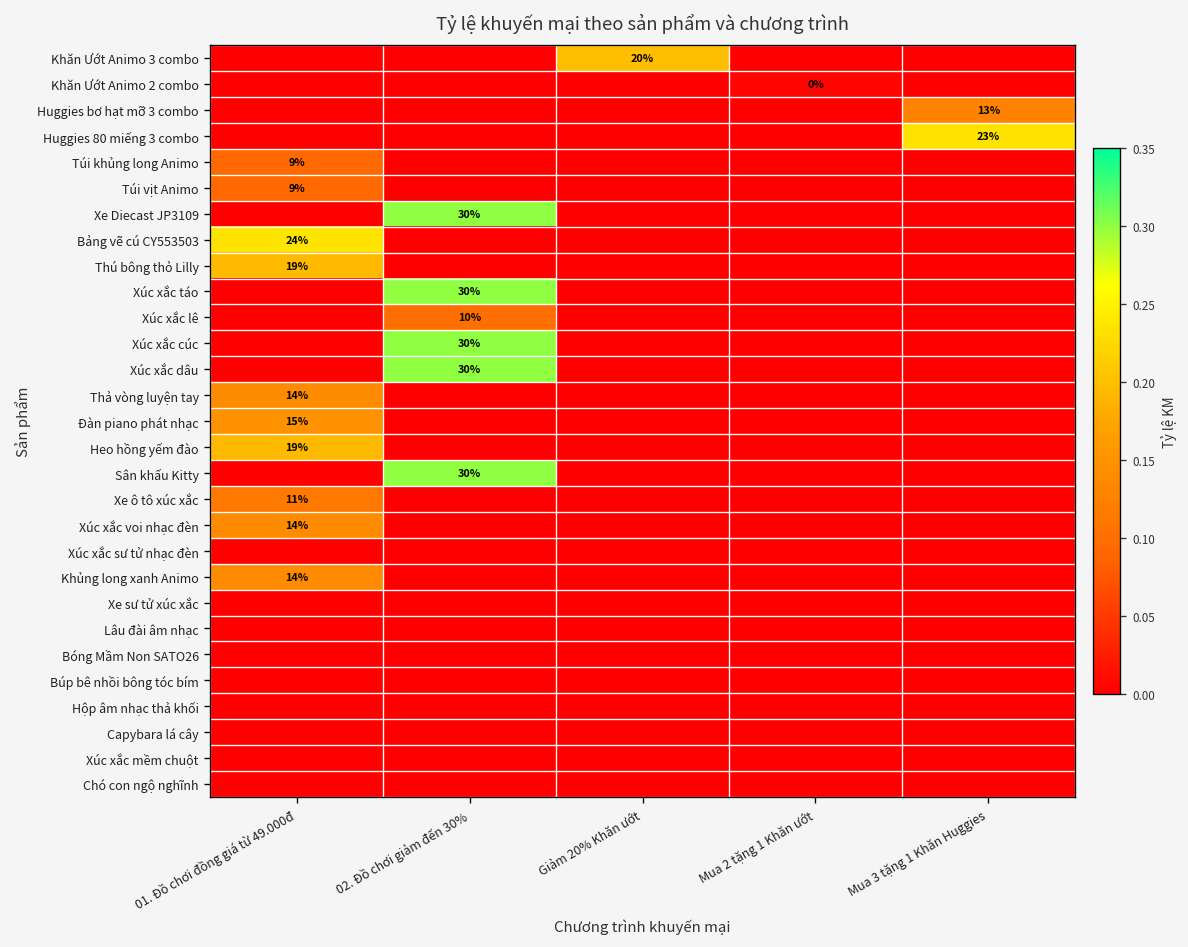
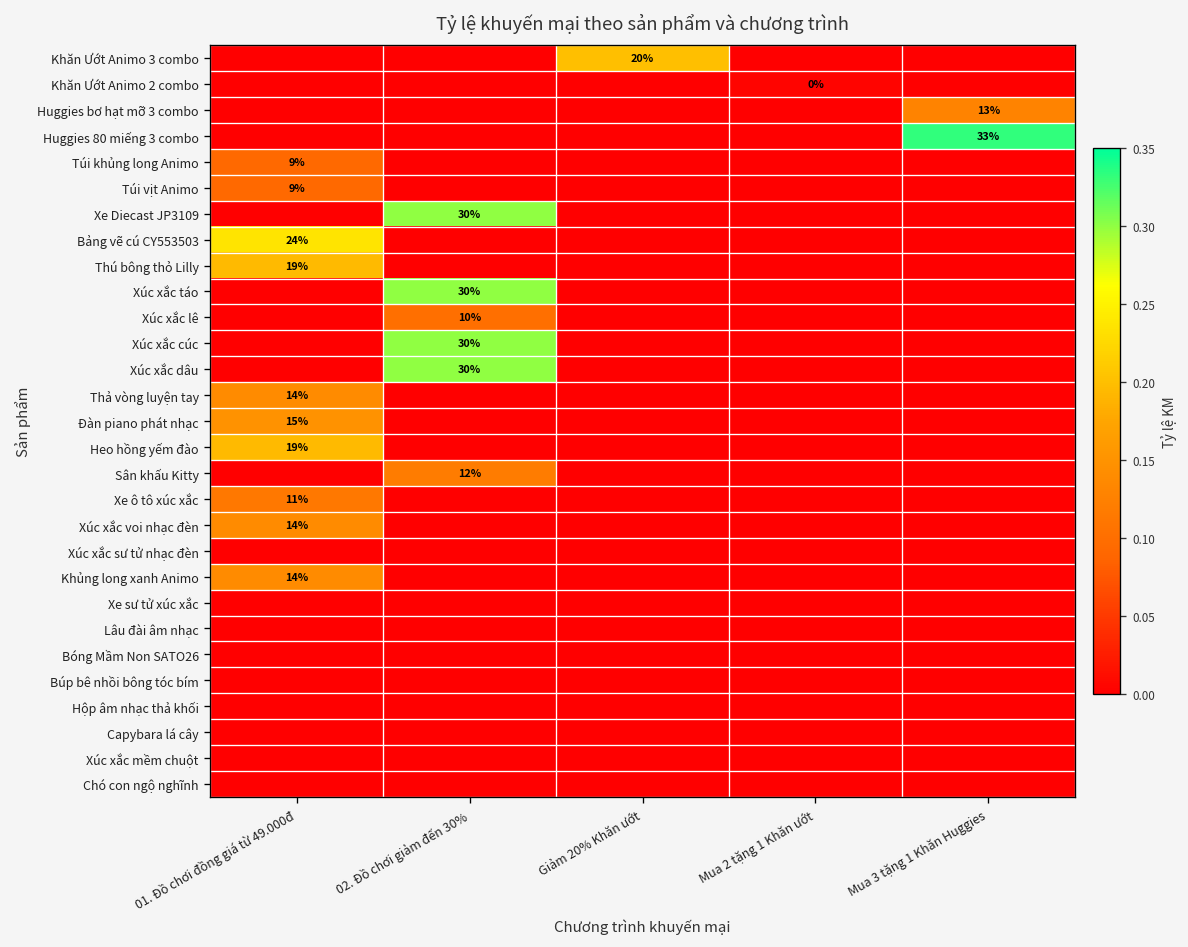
  {
    "Khăn Ướt Animo 3 combo": {
      "Giảm 20% Khăn ướt": "20%"
    },
    "Khăn Ướt Animo 2 combo": {
      "Mua 2 tặng 1 Khăn ướt": "0%"
    },
    "Huggies bơ hạt mỡ 3 combo": {
      "Mua 3 tặng 1 Khăn Huggies": "13%"
    },
    "Huggies 80 miếng 3 combo": {
-     "Mua 3 tặng 1 Khăn Huggies": "23%"
+     "Mua 3 tặng 1 Khăn Huggies": "33%"
    },
    "Túi khủng long Animo": {
      "01. Đồ chơi đồng giá từ 49.000đ": "9%"
    },
    "Túi vịt Animo": {
      "01. Đồ chơi đồng giá từ 49.000đ": "9%"
    },
    "Xe Diecast JP3109": {
      "02. Đồ chơi giảm đến 30%": "30%"
    },
    "Bảng vẽ cú CY553503": {
      "01. Đồ chơi đồng giá từ 49.000đ": "24%"
    },
    "Thú bông thỏ Lilly": {
      "01. Đồ chơi đồng giá từ 49.000đ": "19%"
    },
    "Xúc xắc táo": {
      "02. Đồ chơi giảm đến 30%": "30%"
    },
    "Xúc xắc lê": {
      "02. Đồ chơi giảm đến 30%": "10%"
    },
    "Xúc xắc cúc": {
      "02. Đồ chơi giảm đến 30%": "30%"
    },
    "Xúc xắc dâu": {
      "02. Đồ chơi giảm đến 30%": "30%"
    },
    "Thả vòng luyện tay": {
      "01. Đồ chơi đồng giá từ 49.000đ": "14%"
    },
    "Đàn piano phát nhạc": {
      "01. Đồ chơi đồng giá từ 49.000đ": "15%"
    },
    "Heo hồng yếm đào": {
      "01. Đồ chơi đồng giá từ 49.000đ": "19%"
    },
    "Sân khấu Kitty": {
-     "02. Đồ chơi giảm đến 30%": "30%"
+     "02. Đồ chơi giảm đến 30%": "12%"
    },
    "Xe ô tô xúc xắc": {
      "01. Đồ chơi đồng giá từ 49.000đ": "11%"
    },
    "Xúc xắc voi nhạc đèn": {
      "01. Đồ chơi đồng giá từ 49.000đ": "14%"
    },
    "Khủng long xanh Animo": {
      "01. Đồ chơi đồng giá từ 49.000đ": "14%"
    }
  }
